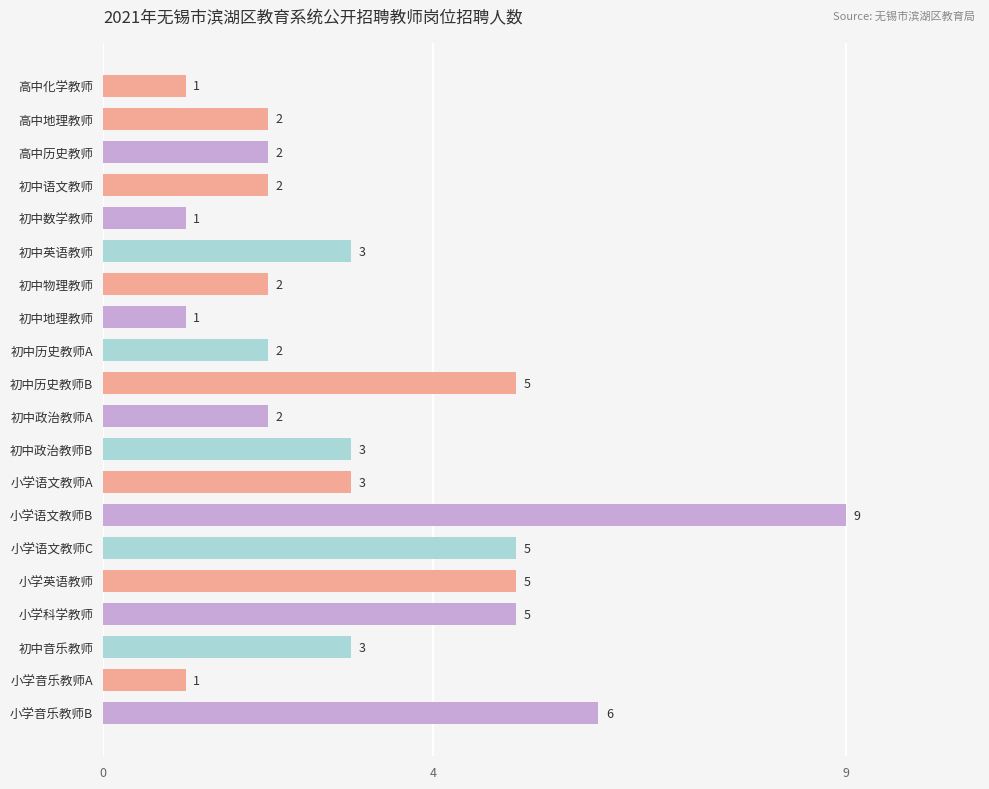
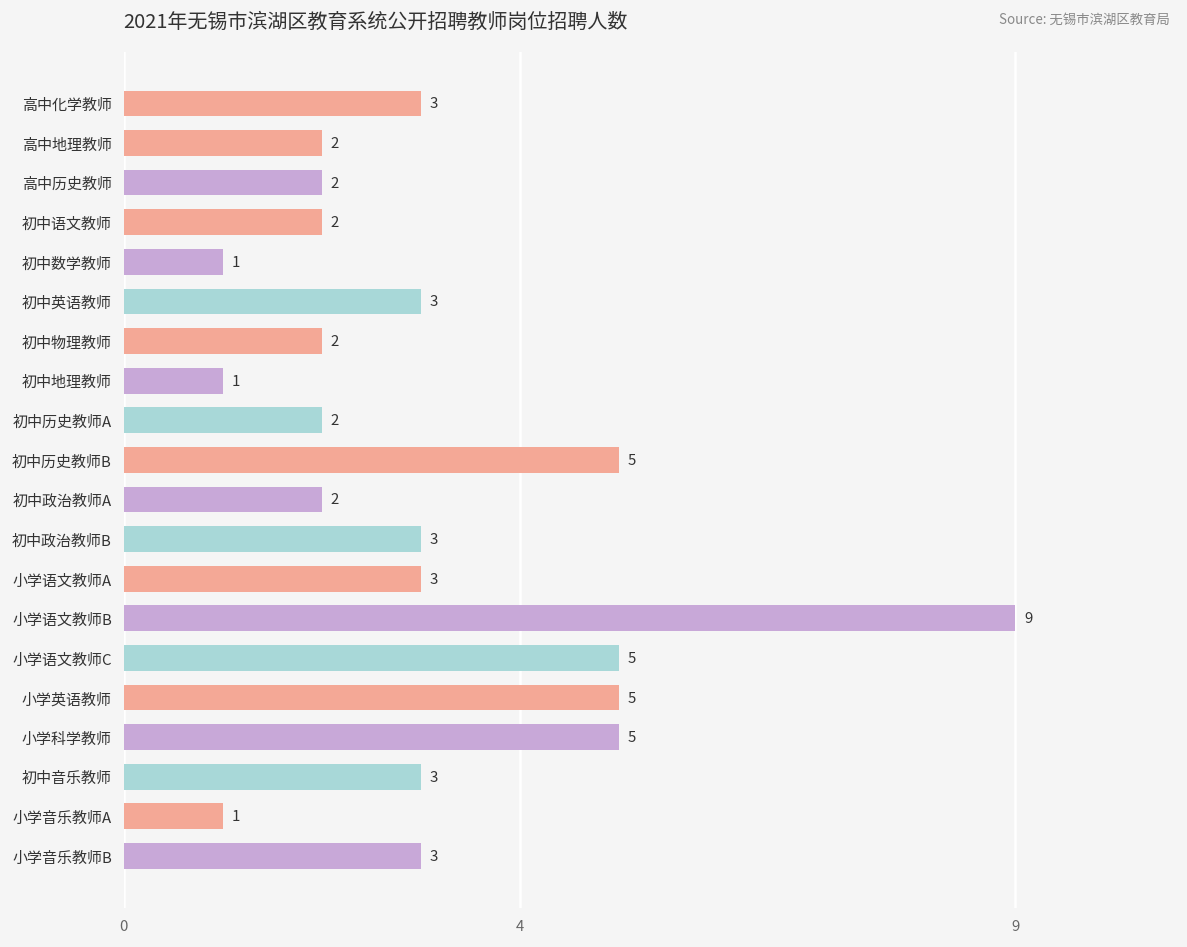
  {
-   "高中化学教师": 1,
+   "高中化学教师": 3,
    "高中地理教师": 2,
    "高中历史教师": 2,
    "初中语文教师": 2,
    "初中数学教师": 1,
    "初中英语教师": 3,
    "初中物理教师": 2,
    "初中地理教师": 1,
    "初中历史教师A": 2,
    "初中历史教师B": 5,
    "初中政治教师A": 2,
    "初中政治教师B": 3,
    "小学语文教师A": 3,
    "小学语文教师B": 9,
    "小学语文教师C": 5,
    "小学英语教师": 5,
    "小学科学教师": 5,
    "初中音乐教师": 3,
    "小学音乐教师A": 1,
-   "小学音乐教师B": 6
+   "小学音乐教师B": 3
  }
